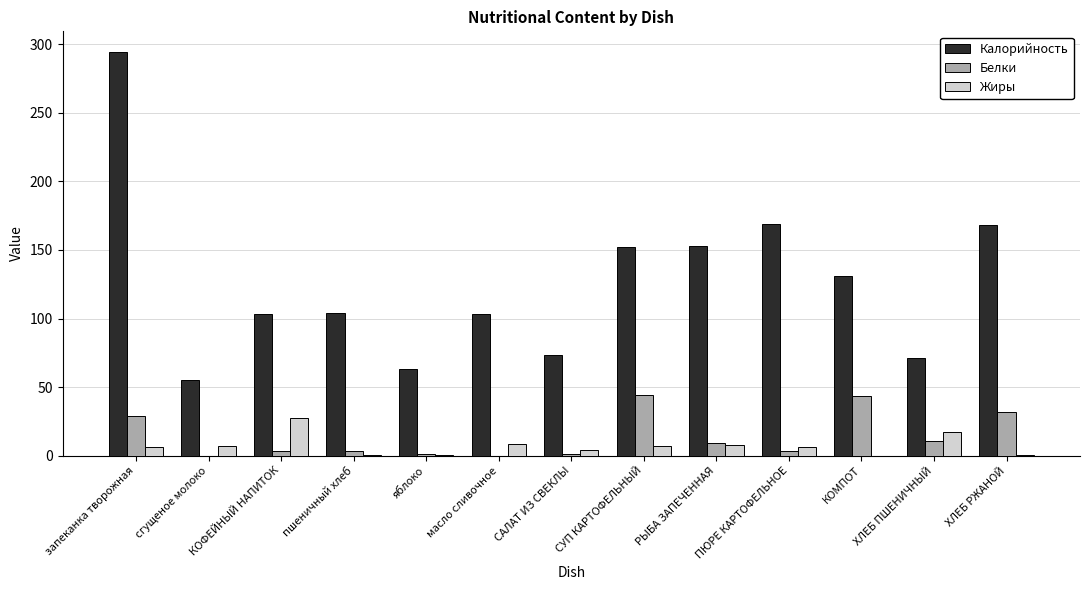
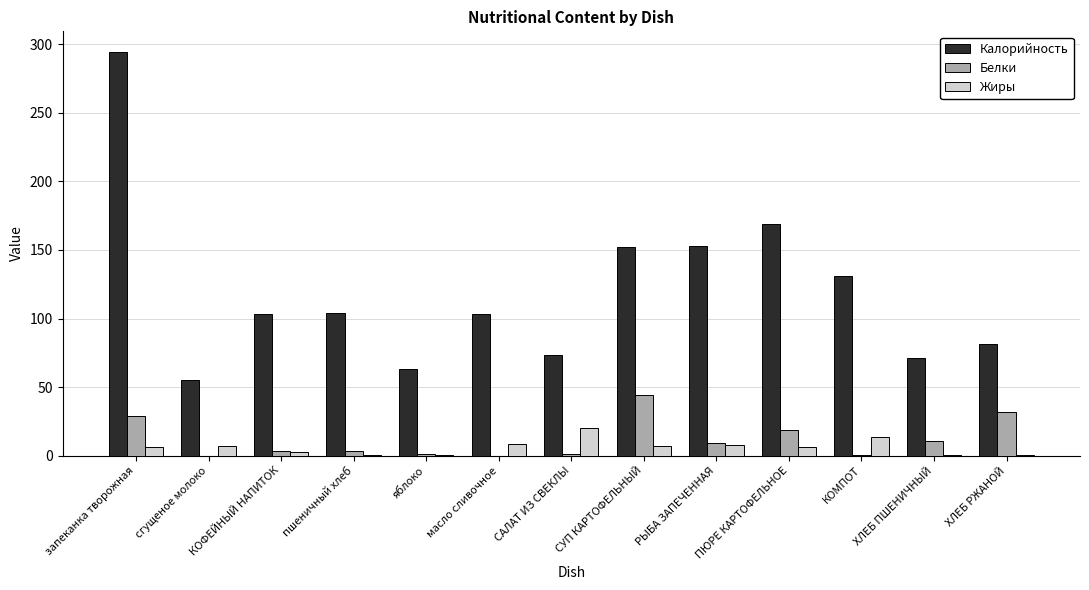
  {
    "Калорийность": {
      "запеканка творожная": 295,
      "сгущеное молоко": 55,
      "КОФЕЙНЫЙ НАПИТОК": 104,
      "пшеничный хлеб": 104,
      "яблоко": 63,
      "масло сливочное": 104,
      "САЛАТ ИЗ СВЕКЛЫ": 74,
      "СУП КАРТОФЕЛЬНЫЙ": 152,
      "РЫБА ЗАПЕЧЕННАЯ": 153,
      "ПЮРЕ КАРТОФЕЛЬНОЕ": 169,
      "КОМПОТ": 131,
      "ХЛЕБ ПШЕНИЧНЫЙ": 71,
-     "ХЛЕБ РЖАНОЙ": 168
+     "ХЛЕБ РЖАНОЙ": 82
    },
    "Белки": {
      "запеканка творожная": 29,
      "КОФЕЙНЫЙ НАПИТОК": 3,
      "пшеничный хлеб": 3,
      "СУП КАРТОФЕЛЬНЫЙ": 44,
      "РЫБА ЗАПЕЧЕННАЯ": 9,
-     "ПЮРЕ КАРТОФЕЛЬНОЕ": 4,
-     "КОМПОТ": 44,
+     "ПЮРЕ КАРТОФЕЛЬНОЕ": 18,
+     "КОМПОТ": 1,
      "ХЛЕБ ПШЕНИЧНЫЙ": 11,
      "ХЛЕБ РЖАНОЙ": 32
    },
    "Жиры": {
      "запеканка творожная": 6,
      "сгущеное молоко": 7,
-     "КОФЕЙНЫЙ НАПИТОК": 28,
+     "КОФЕЙНЫЙ НАПИТОК": 2,
      "масло сливочное": 8,
-     "САЛАТ ИЗ СВЕКЛЫ": 4,
+     "САЛАТ ИЗ СВЕКЛЫ": 20,
      "СУП КАРТОФЕЛЬНЫЙ": 7,
      "РЫБА ЗАПЕЧЕННАЯ": 8,
      "ПЮРЕ КАРТОФЕЛЬНОЕ": 7,
-     "КОМПОТ": 0,
-     "ХЛЕБ ПШЕНИЧНЫЙ": 18
+     "КОМПОТ": 14,
+     "ХЛЕБ ПШЕНИЧНЫЙ": 0
    }
  }
